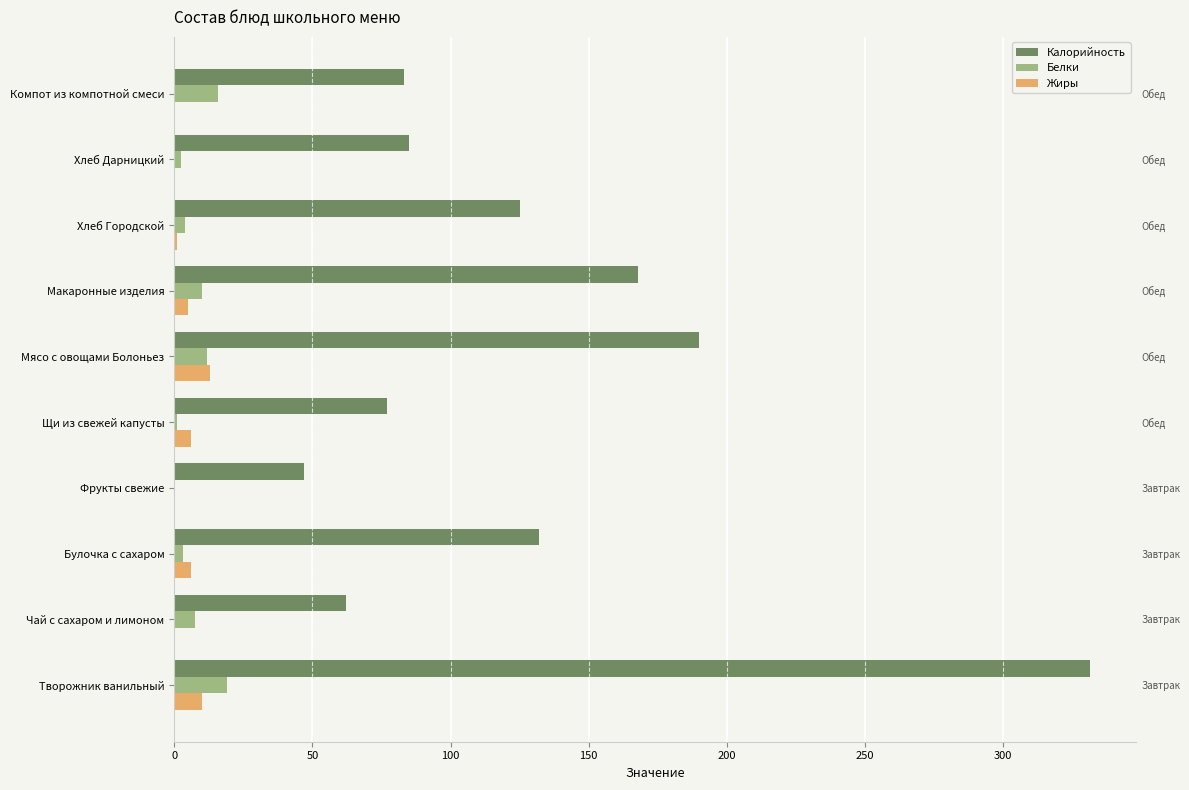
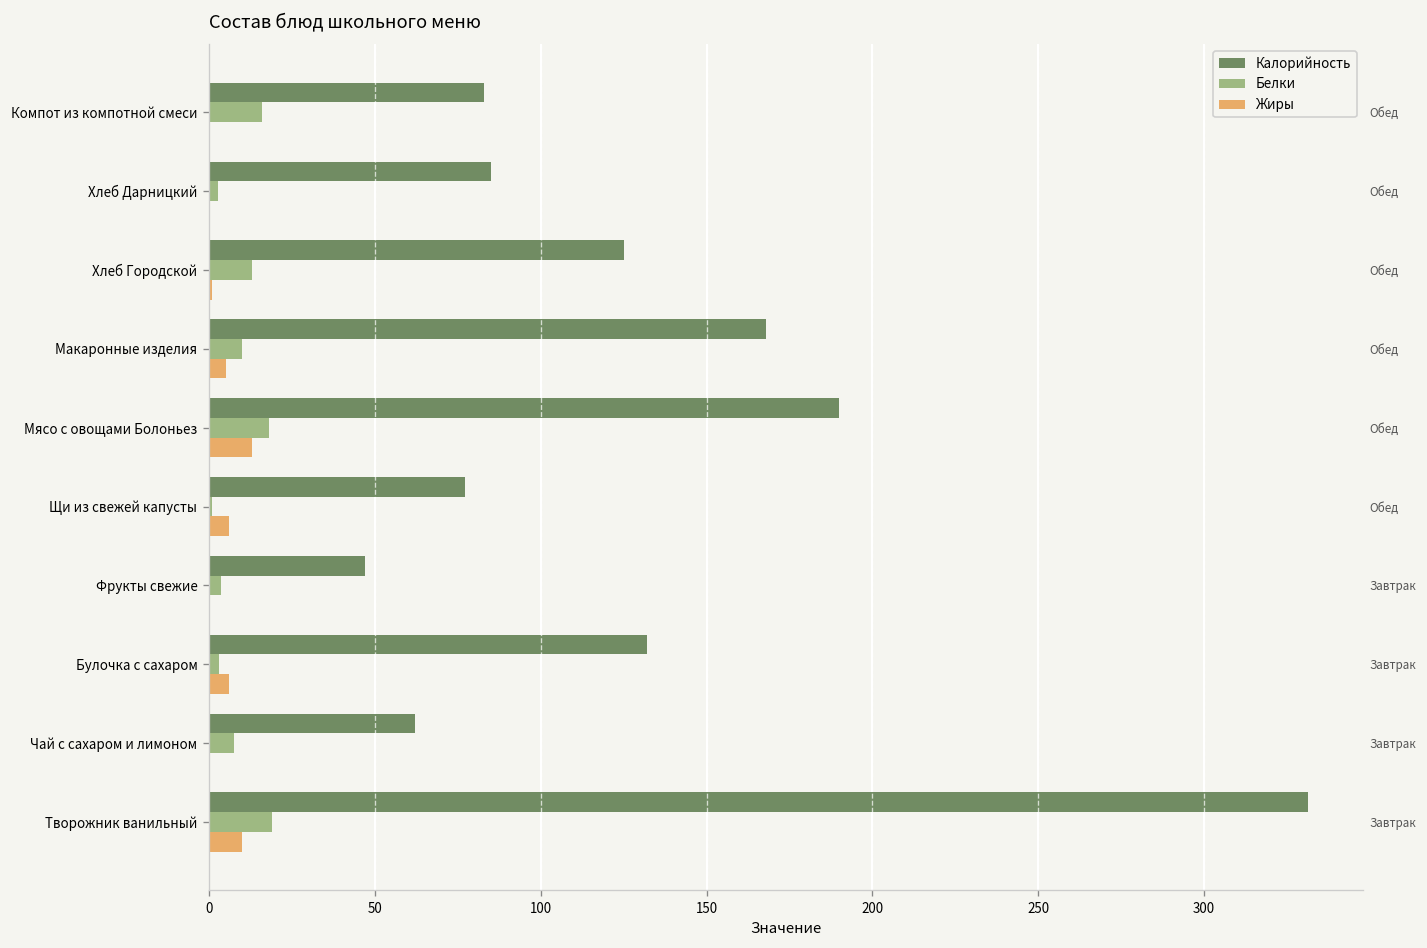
  {
    "Белки": {
      "Компот из компотной смеси": 16,
      "Хлеб Дарницкий": 3,
-     "Хлеб Городской": 4,
+     "Хлеб Городской": 13,
      "Макаронные изделия": 10,
-     "Мясо с овощами Болоньез": 12,
+     "Мясо с овощами Болоньез": 18,
      "Щи из свежей капусты": 1,
-     "Фрукты свежие": 0,
+     "Фрукты свежие": 4,
      "Булочка с сахаром": 3,
      "Чай с сахаром и лимоном": 7,
      "Творожник ванильный": 19
    }
  }
